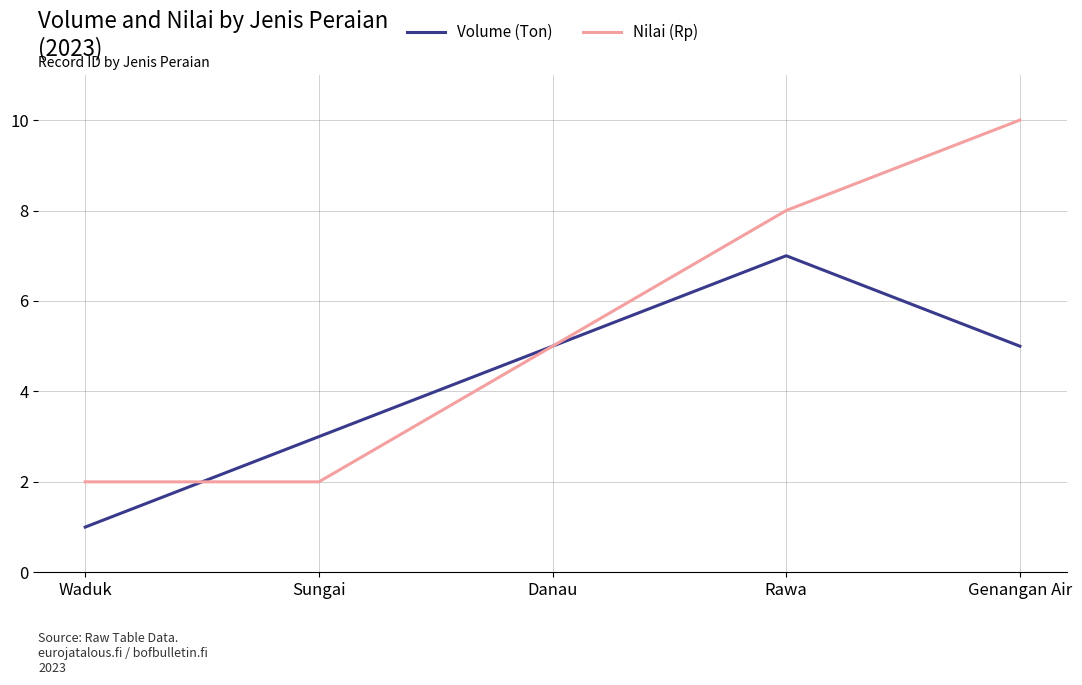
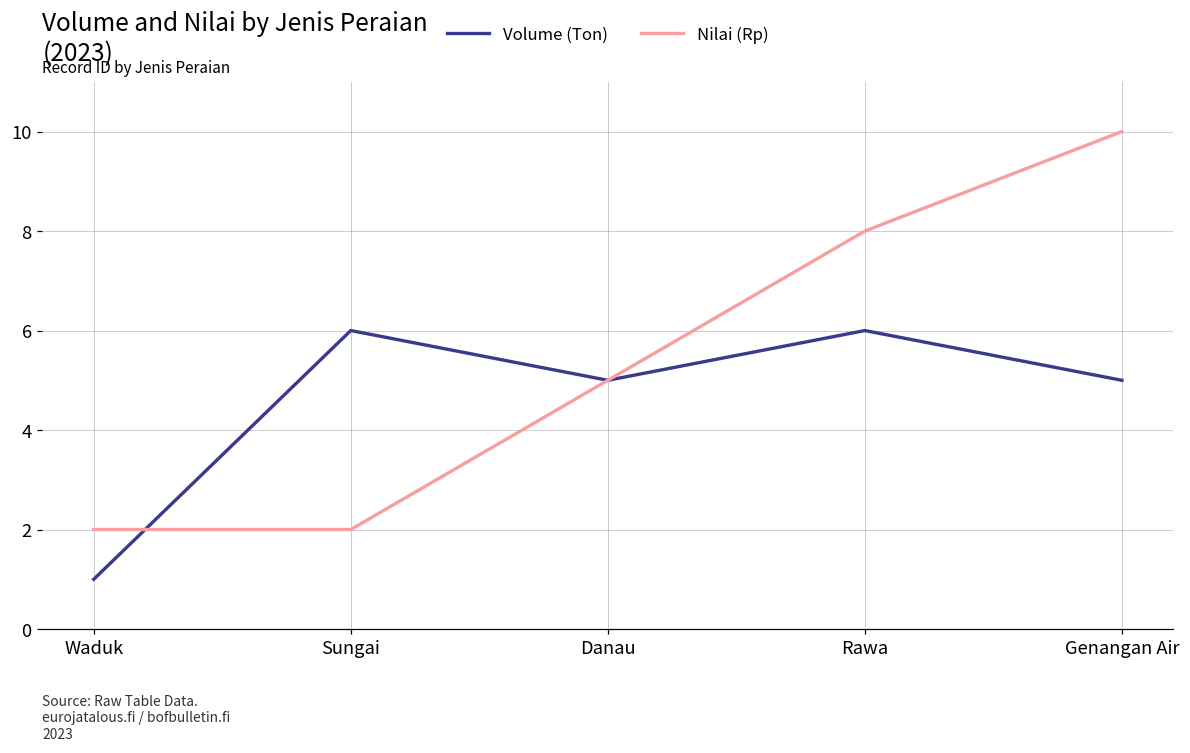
  {
    "Volume (Ton)": {
      "Waduk": 1,
-     "Sungai": 3,
-     "Rawa": 7,
+     "Sungai": 6,
+     "Rawa": 6,
      "Genangan Air": 5
    },
    "Nilai (Rp)": {
      "Waduk": 2,
      "Sungai": 2,
      "Rawa": 8,
      "Genangan Air": 10
    }
  }
